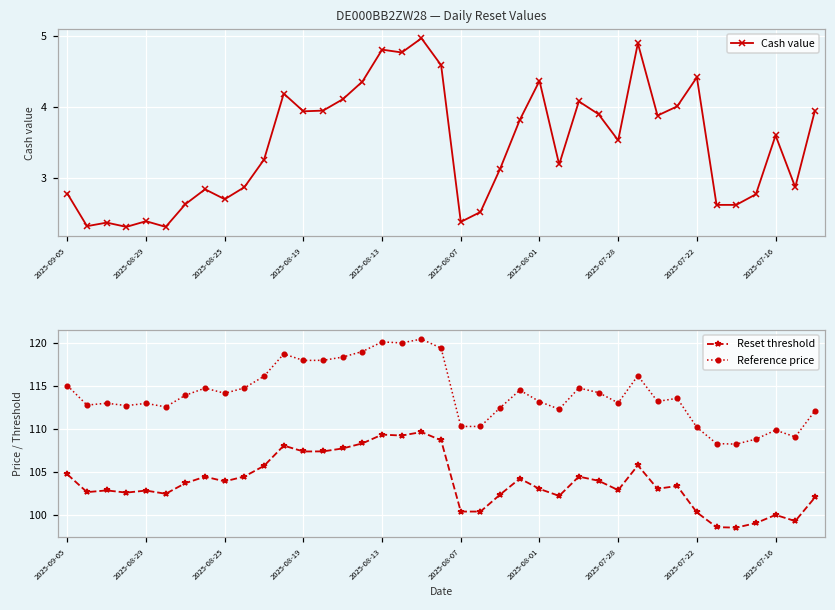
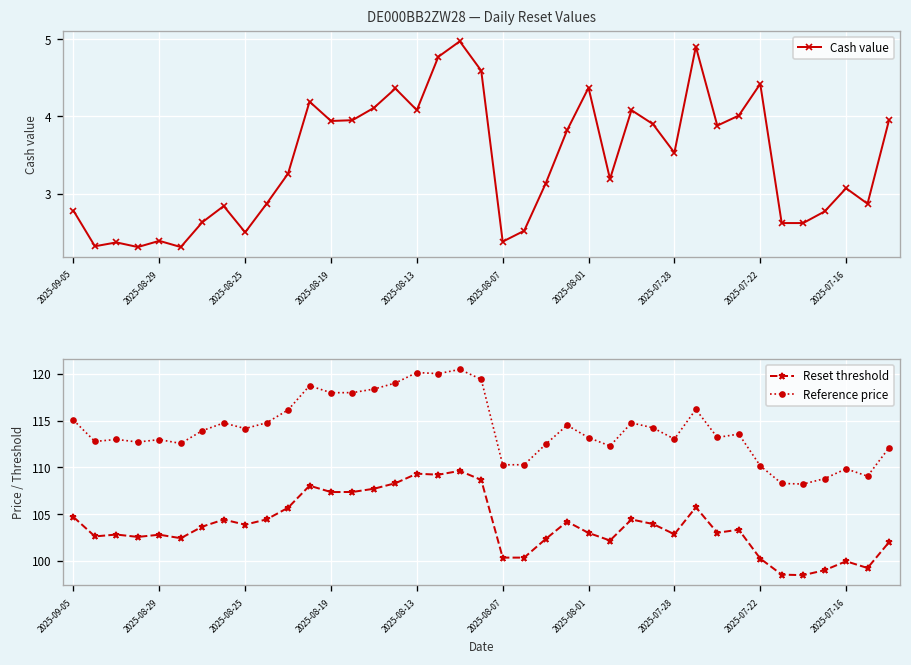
  {
    "DE000BB2ZW28 — Daily Reset Values": {
      "2025-09-05": 2.8,
      "2025-08-29": 2.4,
-     "2025-08-25": 2.7,
+     "2025-08-25": 2.5,
      "2025-08-19": 3.9,
-     "2025-08-13": 4.8,
+     "2025-08-13": 4.1,
      "2025-08-07": 2.4,
      "2025-08-01": 4.4,
      "2025-07-28": 3.5,
      "2025-07-22": 4.4,
-     "2025-07-16": 3.6
+     "2025-07-16": 3.1
    }
  }
